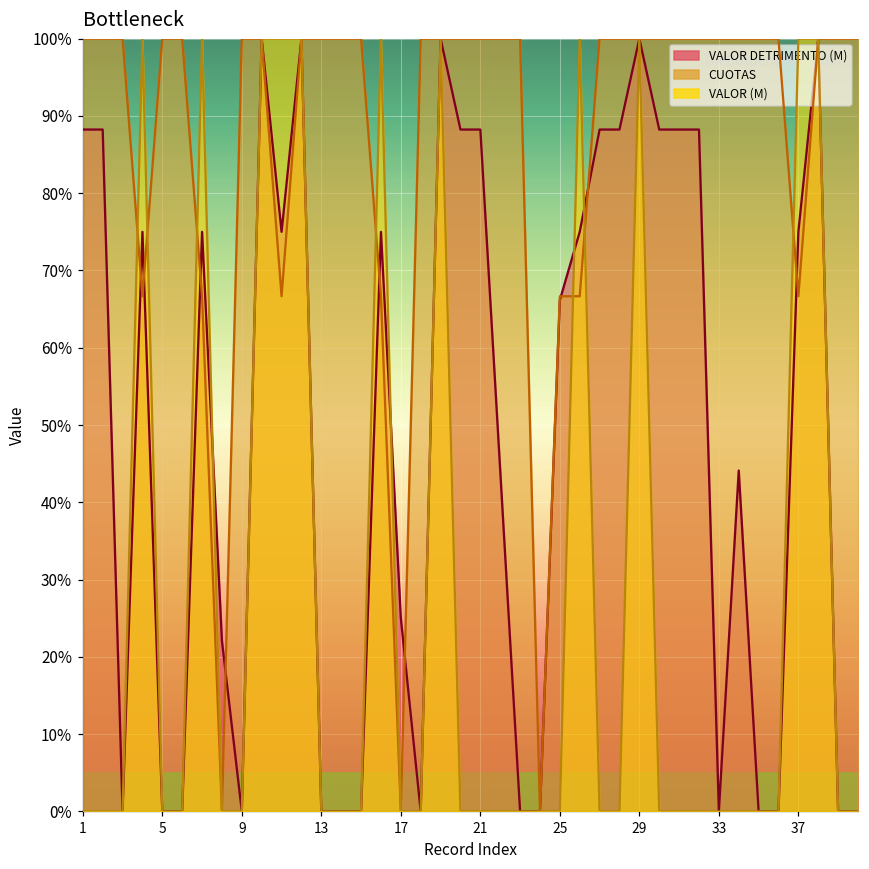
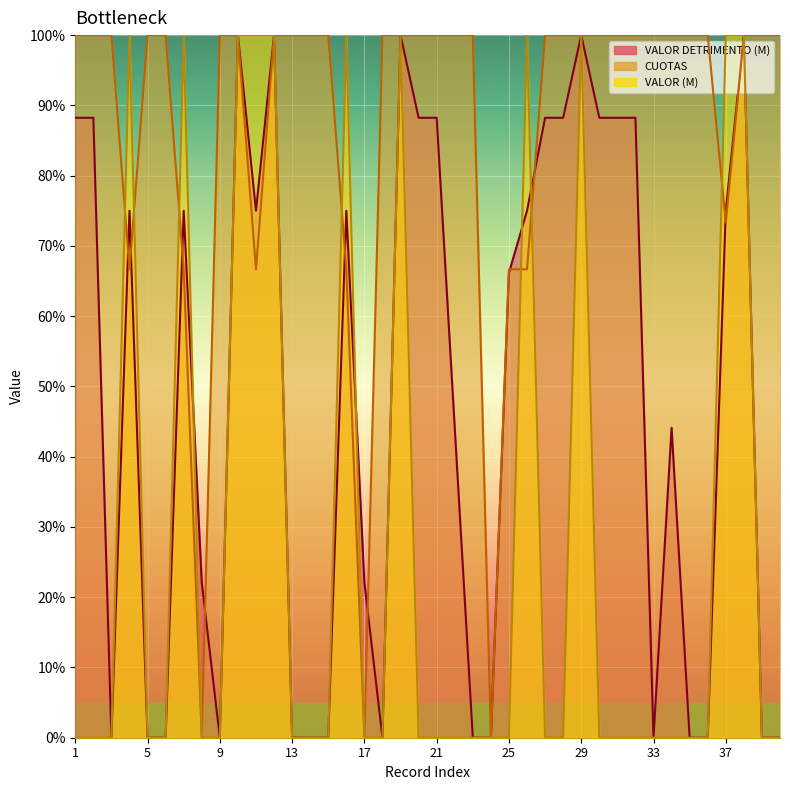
  {
    "VALOR DETRIMENTO (M)": {
      "1": "88%",
-     "17": "25%",
+     "17": "22%",
      "21": "88%",
      "25": "66%",
      "37": "75%"
    },
    "CUOTAS": {
      "1": "100%",
      "5": "100%",
      "9": "100%",
      "13": "100%",
      "21": "100%",
      "25": "67%",
      "33": "100%",
-     "37": "67%"
+     "37": "73%"
    },
    "VALOR (M)": {
      "37": "100%"
    }
  }
